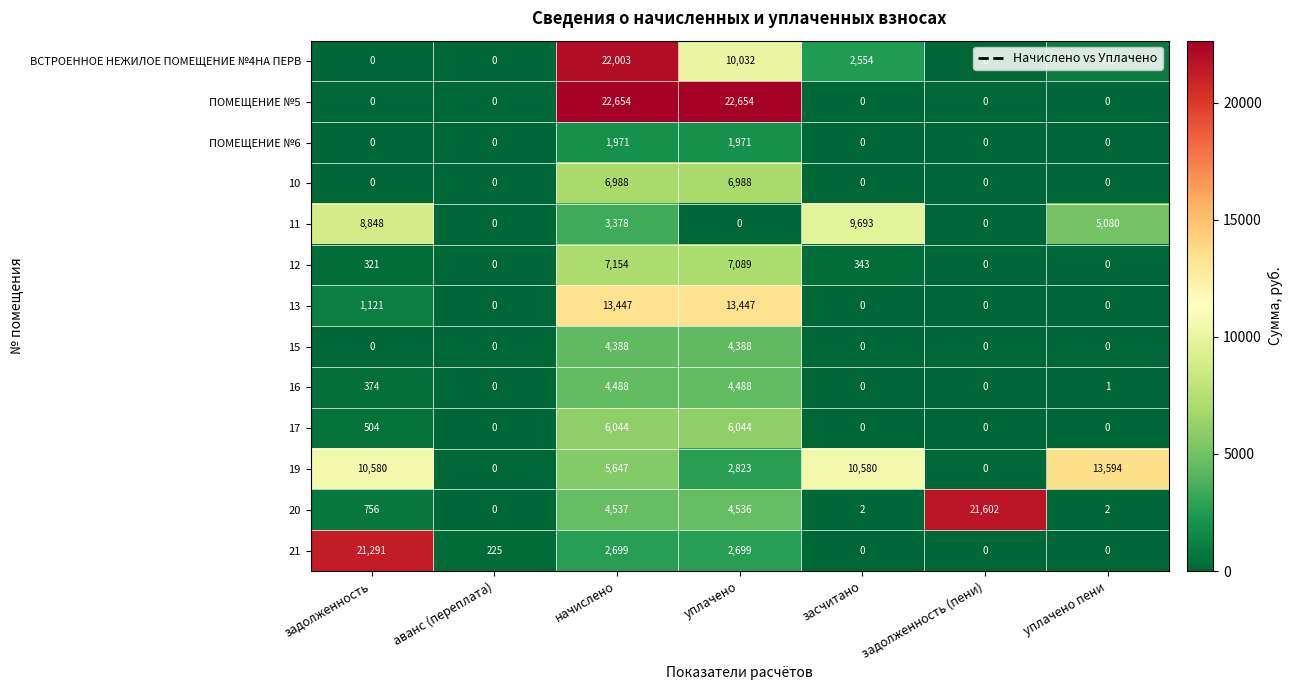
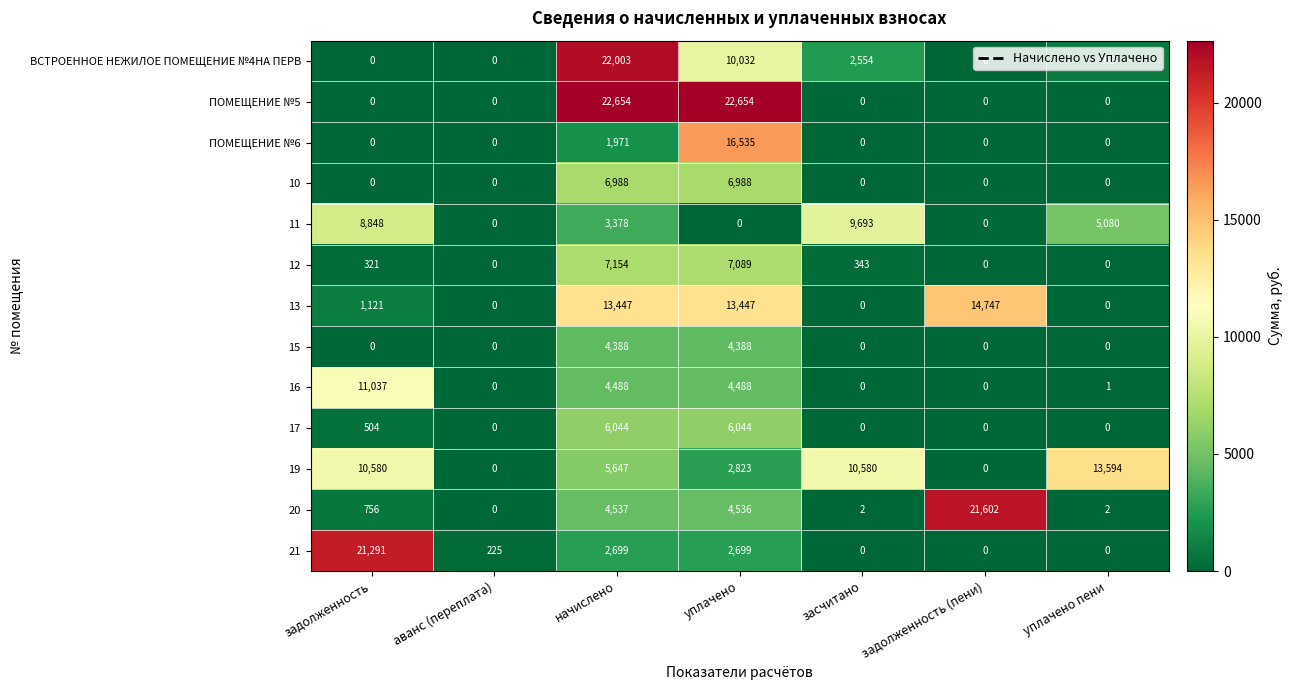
  {
    "ВСТРОЕННОЕ НЕЖИЛОЕ ПОМЕЩЕНИЕ №4НА ПЕРВ": {
      "задолженность": "0",
      "аванс (переплата)": "0",
      "начислено": "22,003",
      "уплачено": "10,032",
      "засчитано": "2,554"
    },
    "ПОМЕЩЕНИЕ №5": {
      "задолженность": "0",
      "аванс (переплата)": "0",
      "начислено": "22,654",
      "уплачено": "22,654",
      "засчитано": "0",
      "задолженность (пени)": "0",
      "уплачено пени": "0"
    },
    "ПОМЕЩЕНИЕ №6": {
      "задолженность": "0",
      "аванс (переплата)": "0",
      "начислено": "1,971",
-     "уплачено": "1,971",
+     "уплачено": "16,535",
      "засчитано": "0",
      "задолженность (пени)": "0",
      "уплачено пени": "0"
    },
    "10": {
      "задолженность": "0",
      "аванс (переплата)": "0",
      "начислено": "6,988",
      "уплачено": "6,988",
      "засчитано": "0",
      "задолженность (пени)": "0",
      "уплачено пени": "0"
    },
    "11": {
      "задолженность": "8,848",
      "аванс (переплата)": "0",
      "начислено": "3,378",
      "уплачено": "0",
      "засчитано": "9,693",
      "задолженность (пени)": "0",
      "уплачено пени": "5,080"
    },
    "12": {
      "задолженность": "321",
      "аванс (переплата)": "0",
      "начислено": "7,154",
      "уплачено": "7,089",
      "засчитано": "343",
      "задолженность (пени)": "0",
      "уплачено пени": "0"
    },
    "13": {
      "задолженность": "1,121",
      "аванс (переплата)": "0",
      "начислено": "13,447",
      "уплачено": "13,447",
      "засчитано": "0",
-     "задолженность (пени)": "0",
+     "задолженность (пени)": "14,747",
      "уплачено пени": "0"
    },
    "15": {
      "задолженность": "0",
      "аванс (переплата)": "0",
      "начислено": "4,388",
      "уплачено": "4,388",
      "засчитано": "0",
      "задолженность (пени)": "0",
      "уплачено пени": "0"
    },
    "16": {
-     "задолженность": "374",
+     "задолженность": "11,037",
      "аванс (переплата)": "0",
      "начислено": "4,488",
      "уплачено": "4,488",
      "засчитано": "0",
      "задолженность (пени)": "0",
      "уплачено пени": "1"
    },
    "17": {
      "задолженность": "504",
      "аванс (переплата)": "0",
      "начислено": "6,044",
      "уплачено": "6,044",
      "засчитано": "0",
      "задолженность (пени)": "0",
      "уплачено пени": "0"
    },
    "19": {
      "задолженность": "10,580",
      "аванс (переплата)": "0",
      "начислено": "5,647",
      "уплачено": "2,823",
      "засчитано": "10,580",
      "задолженность (пени)": "0",
      "уплачено пени": "13,594"
    },
    "20": {
      "задолженность": "756",
      "аванс (переплата)": "0",
      "начислено": "4,537",
      "уплачено": "4,536",
      "засчитано": "2",
      "задолженность (пени)": "21,602",
      "уплачено пени": "2"
    },
    "21": {
      "задолженность": "21,291",
      "аванс (переплата)": "225",
      "начислено": "2,699",
      "уплачено": "2,699",
      "засчитано": "0",
      "задолженность (пени)": "0",
      "уплачено пени": "0"
    }
  }
